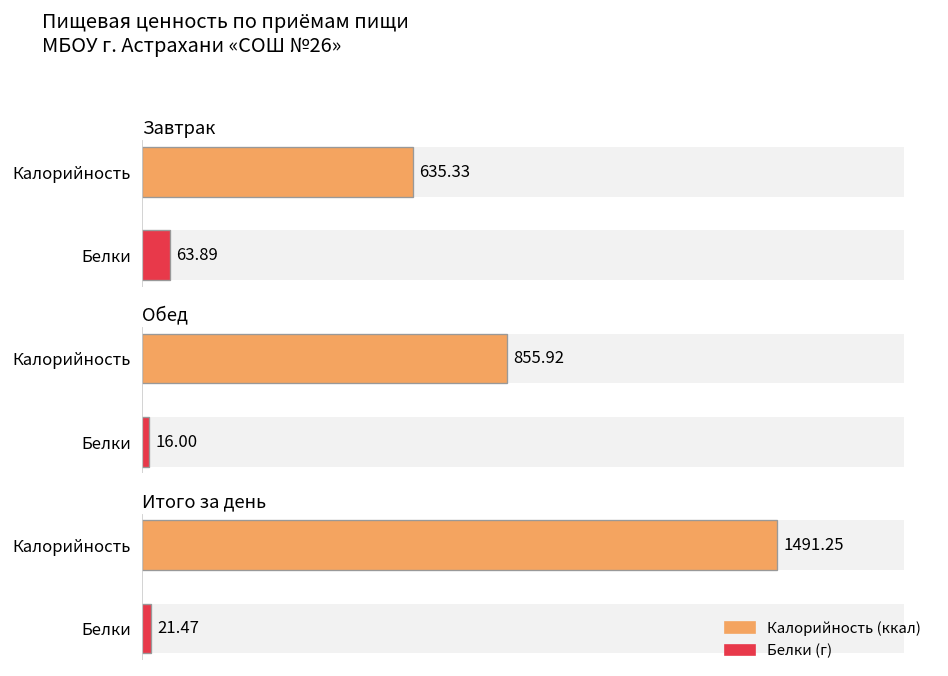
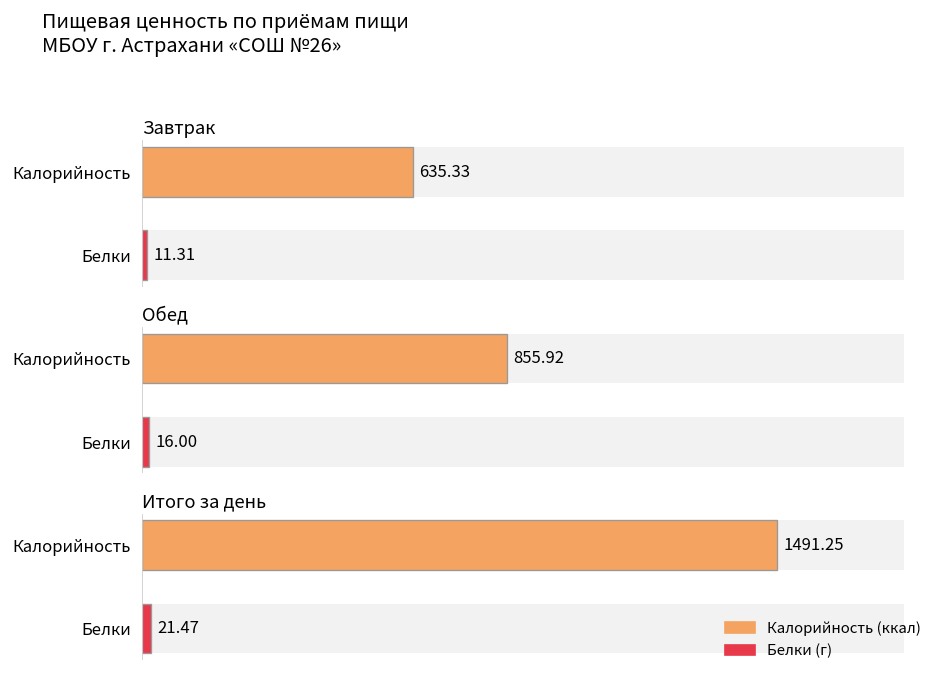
  {
    "Завтрак": {
      "Калорийность": 635.33,
-     "Белки": 63.89
+     "Белки": 11.31
    },
    "Обед": {
      "Калорийность": 855.92,
      "Белки": 16.00
    },
    "Итого за день": {
      "Калорийность": 1491.25,
      "Белки": 21.47
    }
  }
